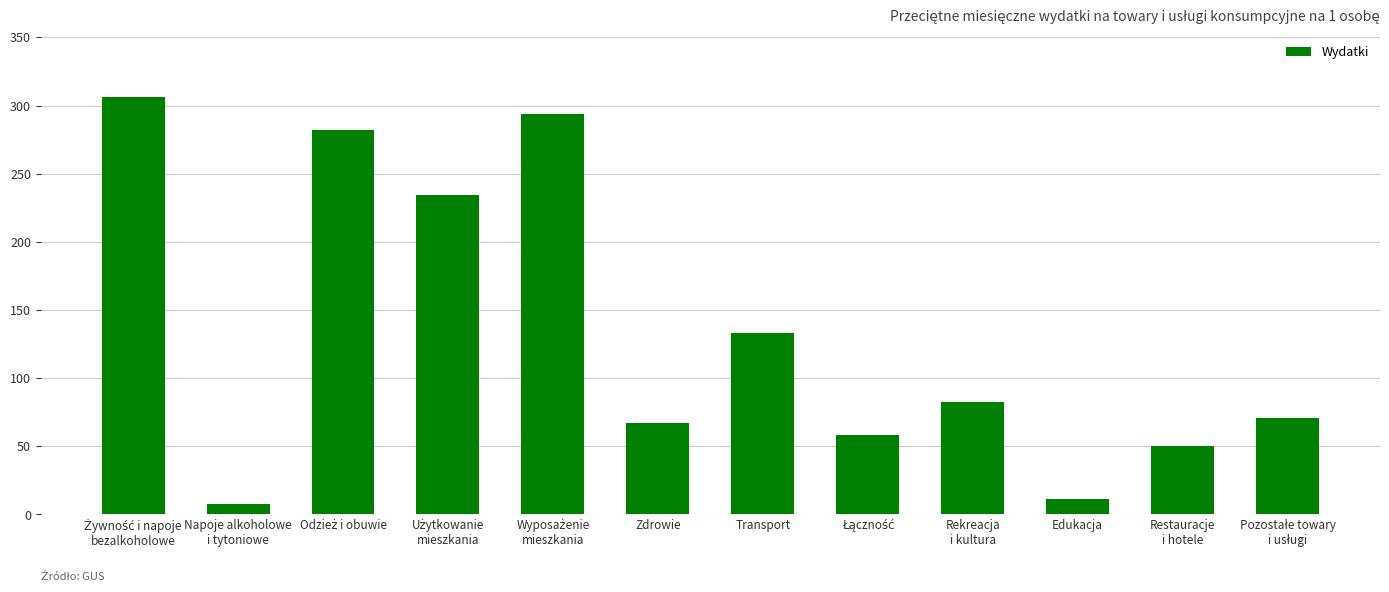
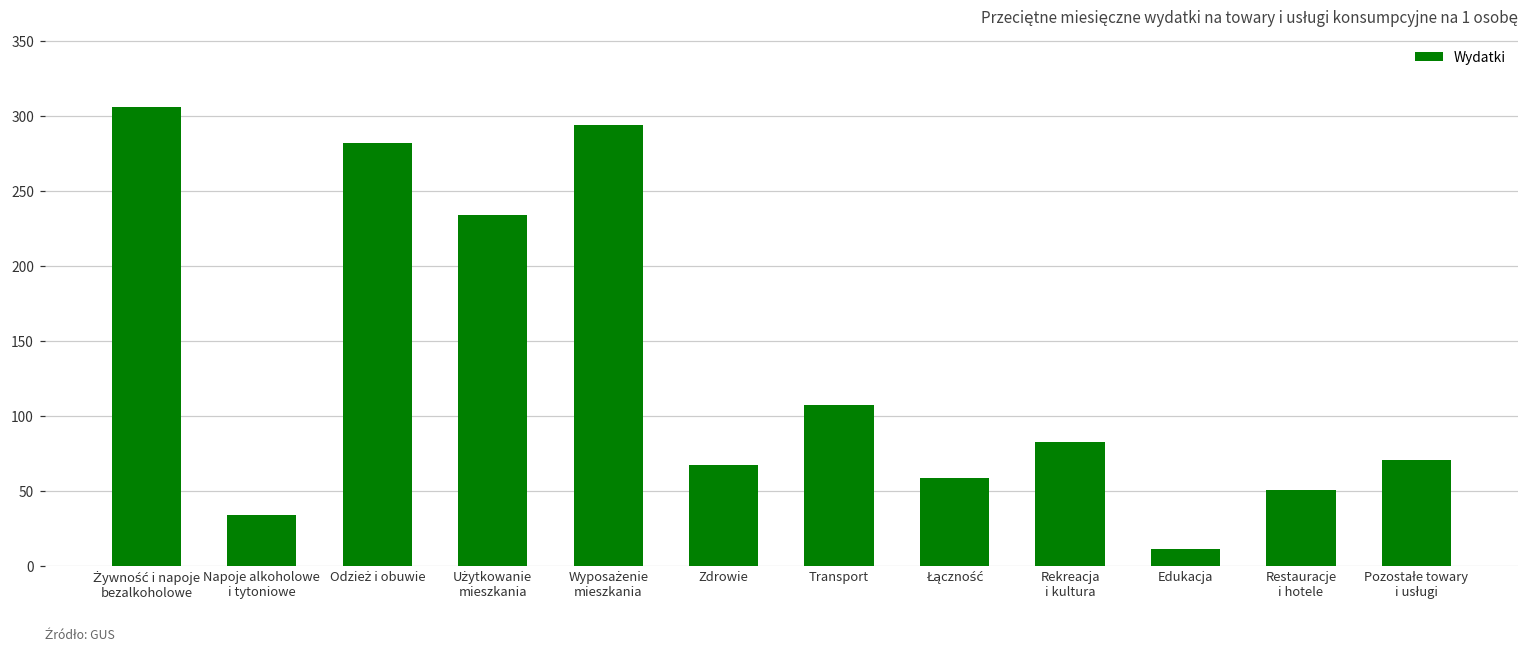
  {
    "Żywność i napoje bezalkoholowe": 306,
-   "Napoje alkoholowe i tytoniowe": 8,
+   "Napoje alkoholowe i tytoniowe": 34,
    "Odzież i obuwie": 282,
    "Użytkowanie mieszkania": 234,
    "Wyposażenie mieszkania": 294,
    "Zdrowie": 67,
-   "Transport": 133,
+   "Transport": 107,
    "Łączność": 59,
    "Rekreacja i kultura": 83,
    "Edukacja": 11,
    "Restauracje i hotele": 50,
    "Pozostałe towary i usługi": 71
  }
